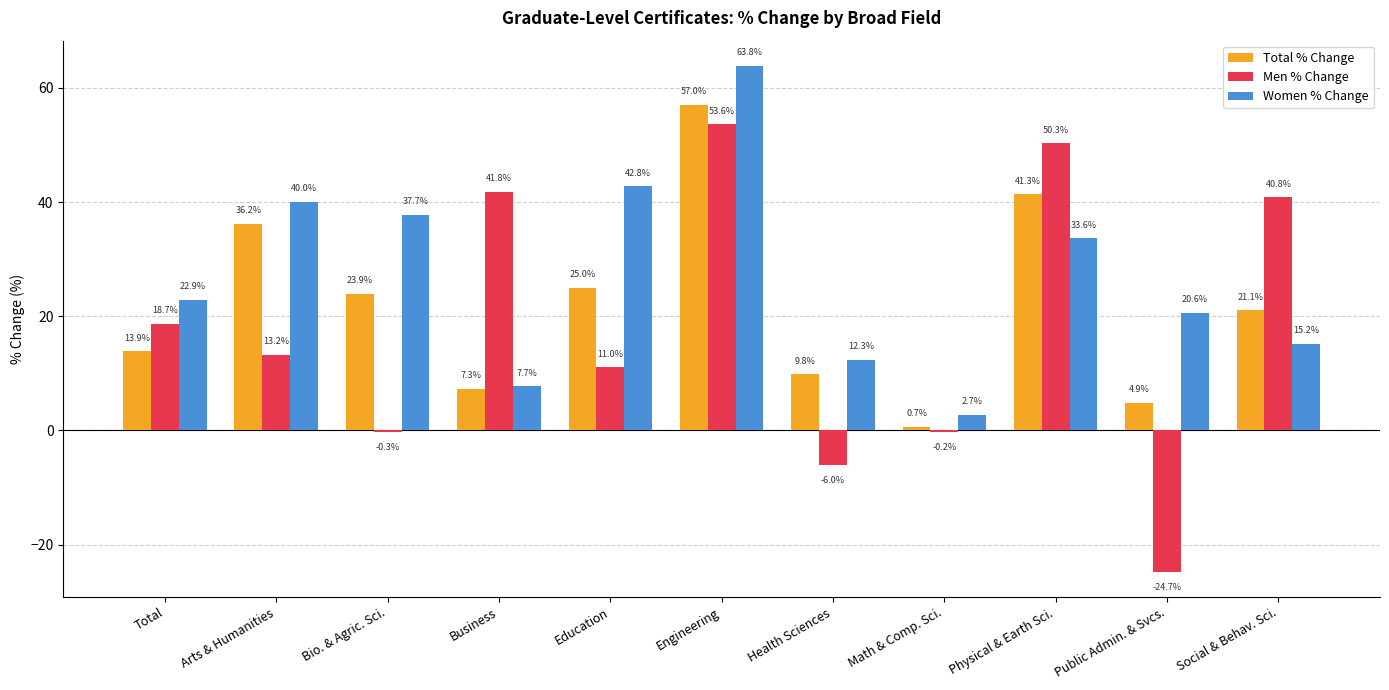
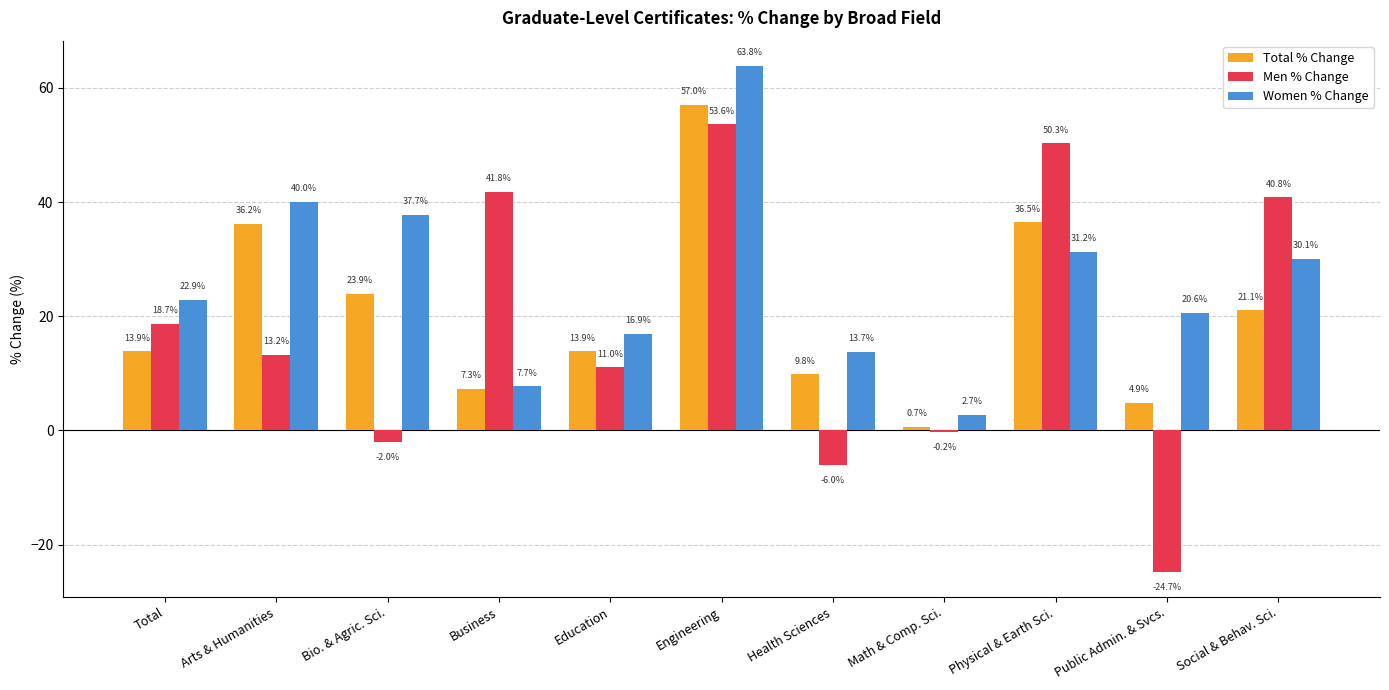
  {
    "Total % Change": {
      "Total": "13.9%",
      "Arts & Humanities": "36.2%",
      "Bio. & Agric. Sci.": "23.9%",
      "Business": "7.3%",
-     "Education": "25.0%",
+     "Education": "13.9%",
      "Engineering": "57.0%",
      "Health Sciences": "9.8%",
      "Math & Comp. Sci.": "0.7%",
-     "Physical & Earth Sci.": "41.3%",
+     "Physical & Earth Sci.": "36.5%",
      "Public Admin. & Svcs.": "4.9%",
      "Social & Behav. Sci.": "21.1%"
    },
    "Men % Change": {
      "Total": "18.7%",
      "Arts & Humanities": "13.2%",
-     "Bio. & Agric. Sci.": "-0.3%",
+     "Bio. & Agric. Sci.": "-2.0%",
      "Business": "41.8%",
      "Education": "11.0%",
      "Engineering": "53.6%",
      "Health Sciences": "-6.0%",
      "Math & Comp. Sci.": "-0.2%",
      "Physical & Earth Sci.": "50.3%",
      "Public Admin. & Svcs.": "-24.7%",
      "Social & Behav. Sci.": "40.8%"
    },
    "Women % Change": {
      "Total": "22.9%",
      "Arts & Humanities": "40.0%",
      "Bio. & Agric. Sci.": "37.7%",
      "Business": "7.7%",
-     "Education": "42.8%",
+     "Education": "16.9%",
      "Engineering": "63.8%",
-     "Health Sciences": "12.3%",
+     "Health Sciences": "13.7%",
      "Math & Comp. Sci.": "2.7%",
-     "Physical & Earth Sci.": "33.6%",
+     "Physical & Earth Sci.": "31.2%",
      "Public Admin. & Svcs.": "20.6%",
-     "Social & Behav. Sci.": "15.2%"
+     "Social & Behav. Sci.": "30.1%"
    }
  }
